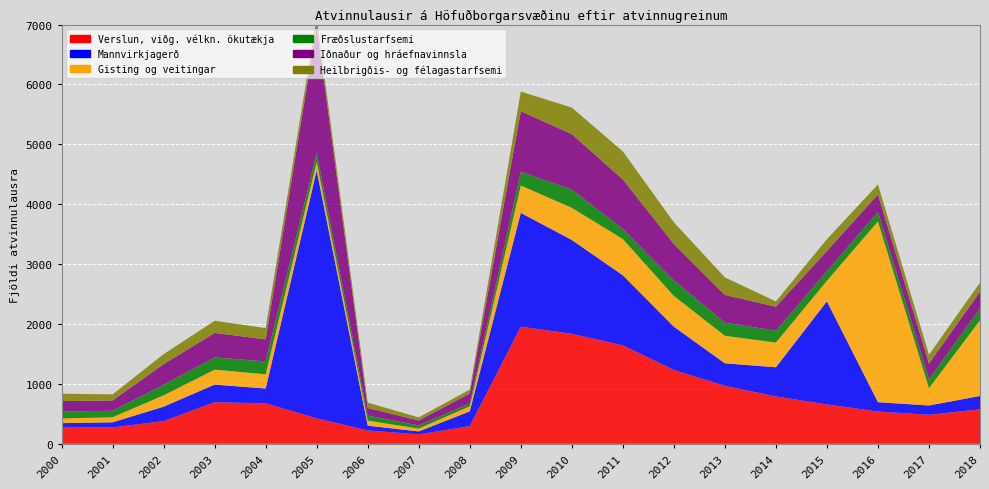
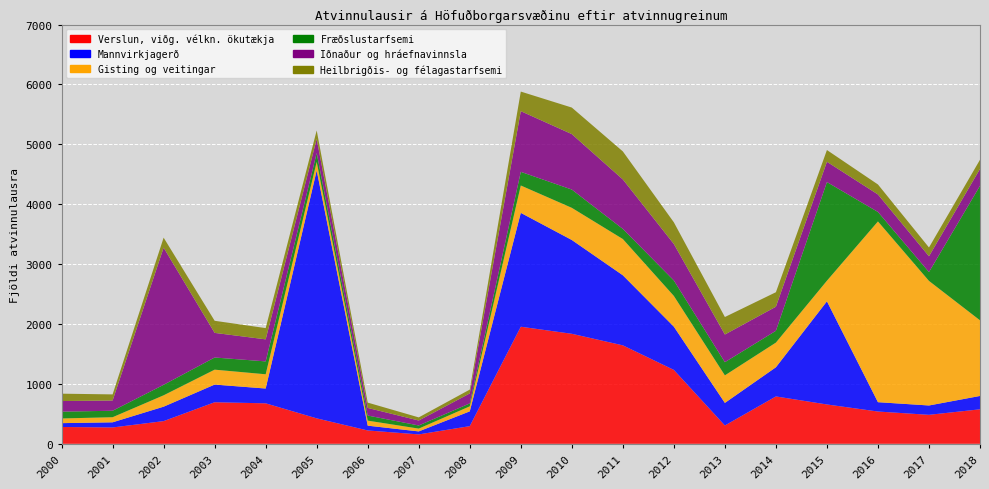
  {
    "Verslun, viðg. vélkn. ökutækja": {
      "2000": 300,
      "2001": 300,
      "2002": 400,
      "2003": 700,
      "2004": 700,
      "2005": 400,
      "2006": 200,
      "2007": 200,
      "2008": 300,
      "2009": 2000,
      "2010": 1800,
      "2011": 1600,
      "2012": 1200,
-     "2013": 1000,
+     "2013": 300,
      "2014": 800,
      "2015": 700,
      "2016": 500,
      "2017": 500,
      "2018": 600
    },
    "Mannvirkjagerð": {
      "2000": 100,
      "2001": 100,
      "2002": 200,
      "2003": 300,
      "2004": 200,
      "2005": 4100,
      "2006": 100,
      "2007": 100,
      "2008": 200,
      "2009": 1900,
      "2010": 1600,
      "2011": 1200,
      "2012": 700,
      "2013": 400,
      "2014": 500,
      "2015": 1700,
      "2016": 200,
      "2017": 200,
      "2018": 200
    },
    "Gisting og veitingar": {
      "2000": 100,
      "2001": 100,
      "2002": 200,
      "2003": 200,
      "2004": 200,
      "2005": 100,
      "2006": 100,
      "2007": 0,
      "2008": 100,
      "2009": 500,
      "2010": 500,
      "2011": 600,
      "2012": 500,
      "2013": 500,
      "2014": 400,
      "2015": 300,
      "2016": 3000,
-     "2017": 300,
+     "2017": 2100,
      "2018": 1300
    },
    "Fræðslustarfsemi": {
      "2000": 100,
      "2001": 100,
      "2002": 200,
      "2003": 200,
      "2004": 200,
      "2005": 100,
      "2006": 100,
      "2007": 100,
      "2008": 0,
      "2009": 200,
      "2010": 300,
      "2011": 200,
      "2012": 300,
      "2013": 200,
      "2014": 200,
-     "2015": 200,
+     "2015": 1600,
      "2016": 200,
      "2017": 100,
-     "2018": 200
+     "2018": 2200
    },
    "Iðnaður og hráefnavinnsla": {
      "2000": 200,
      "2001": 200,
-     "2002": 300,
+     "2002": 2300,
      "2003": 400,
      "2004": 400,
-     "2005": 2100,
+     "2005": 200,
      "2006": 100,
      "2007": 100,
      "2008": 200,
      "2009": 1000,
      "2010": 900,
      "2011": 800,
      "2012": 600,
      "2013": 500,
      "2014": 400,
      "2015": 300,
      "2016": 300,
      "2017": 300,
      "2018": 300
    },
    "Heilbrigðis- og félagastarfsemi": {
      "2000": 100,
      "2001": 100,
      "2002": 200,
      "2003": 200,
      "2004": 200,
      "2006": 100,
      "2007": 100,
      "2008": 100,
      "2009": 300,
      "2010": 400,
      "2011": 500,
      "2012": 400,
      "2013": 300,
-     "2014": 100,
+     "2014": 200,
      "2015": 200,
      "2016": 200,
      "2017": 100,
      "2018": 200
    }
  }
